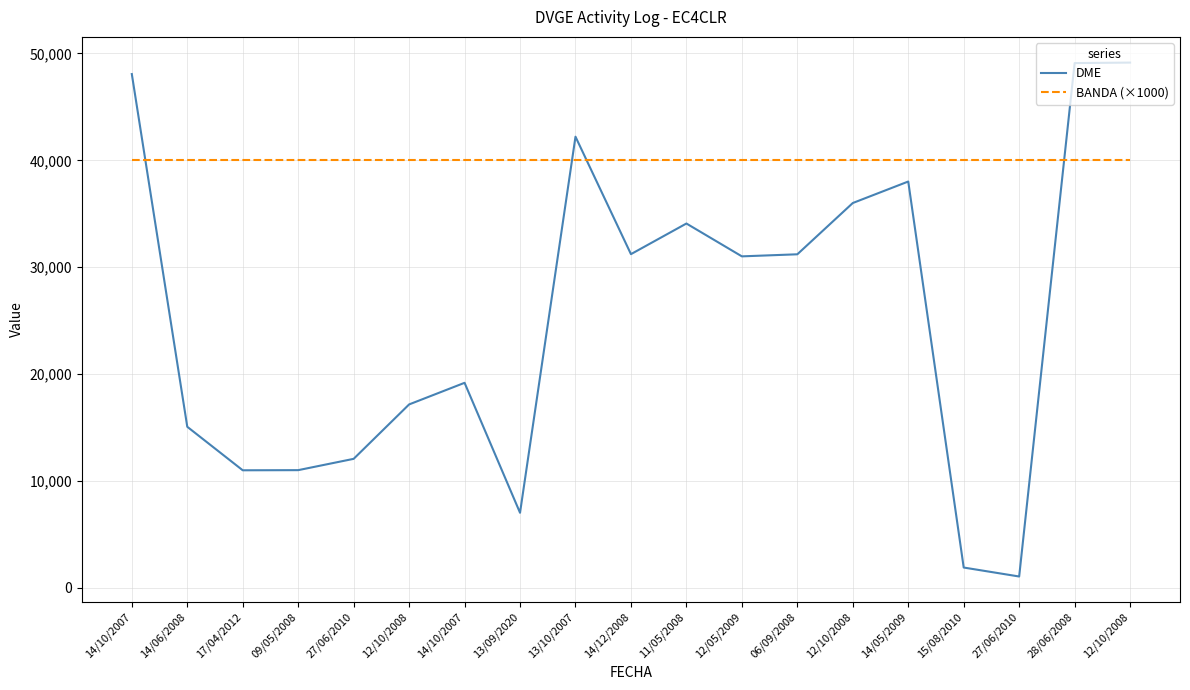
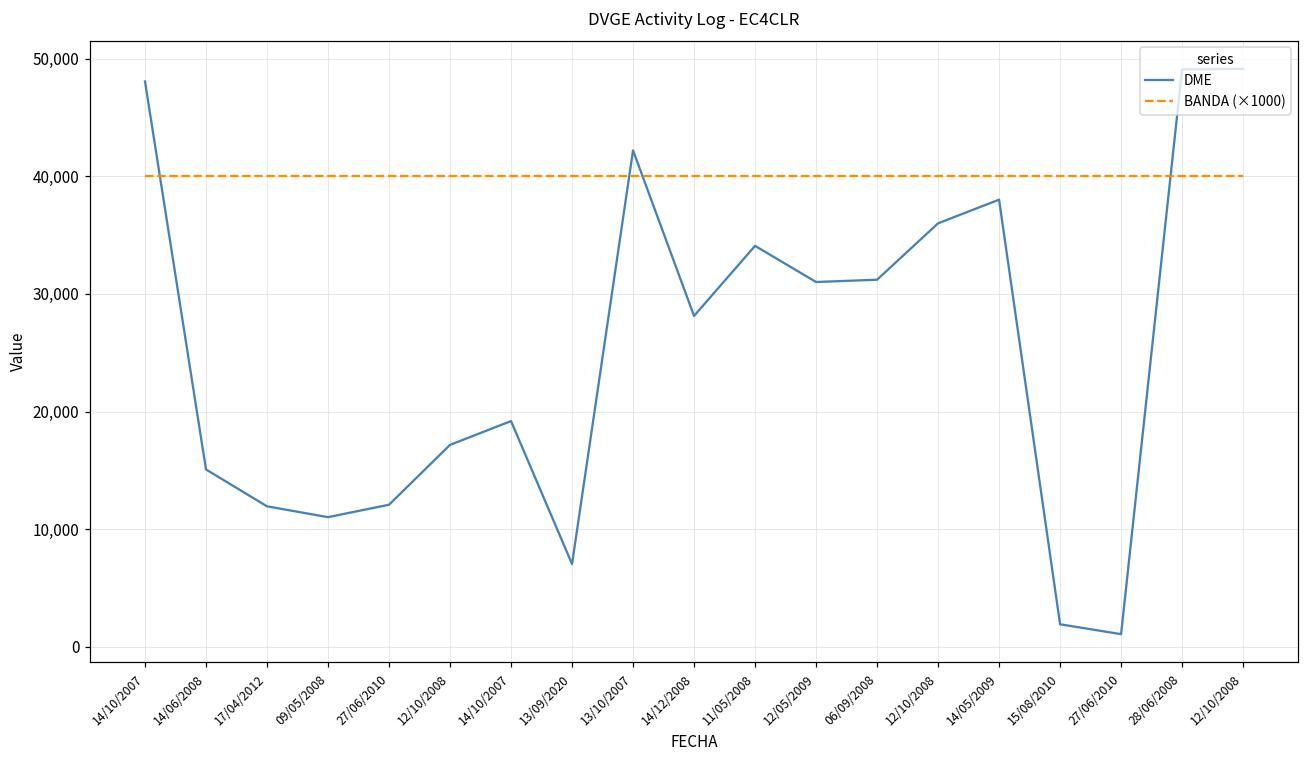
  {
    "DME": {
      "14/06/2008": "15,100",
-     "17/04/2012": "11,000",
+     "17/04/2012": "11,900",
      "09/05/2008": "11,000",
      "13/09/2020": "7,000",
      "13/10/2007": "42,200",
-     "14/12/2008": "31,200",
+     "14/12/2008": "28,100",
      "11/05/2008": "34,100",
      "12/05/2009": "31,000",
      "06/09/2008": "31,200",
      "14/05/2009": "38,000",
      "15/08/2010": "1,900"
    },
    "BANDA (×1000)": {
      "14/06/2008": "40,000",
      "17/04/2012": "40,000",
      "09/05/2008": "40,000",
      "13/09/2020": "40,000",
      "13/10/2007": "40,000",
      "14/12/2008": "40,000",
      "11/05/2008": "40,000",
      "12/05/2009": "40,000",
      "06/09/2008": "40,000",
      "14/05/2009": "40,000",
      "15/08/2010": "40,000",
      "28/06/2008": "40,000"
    }
  }
